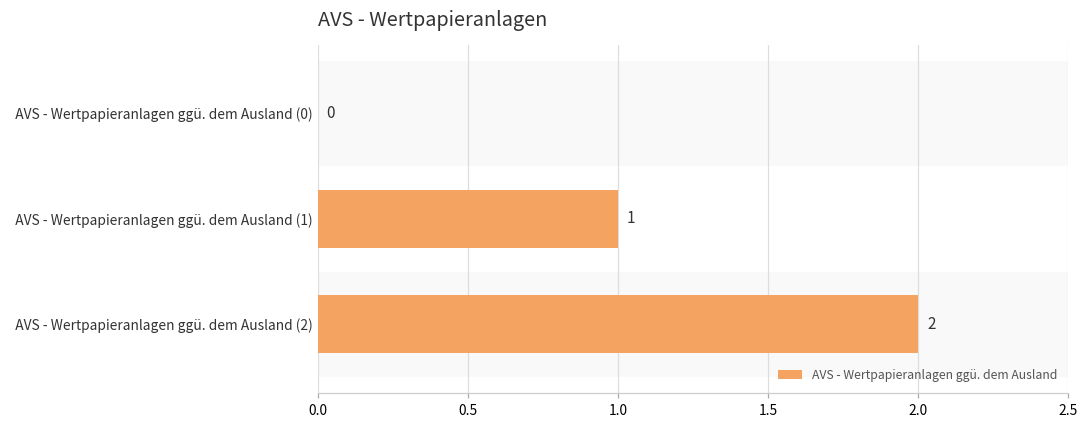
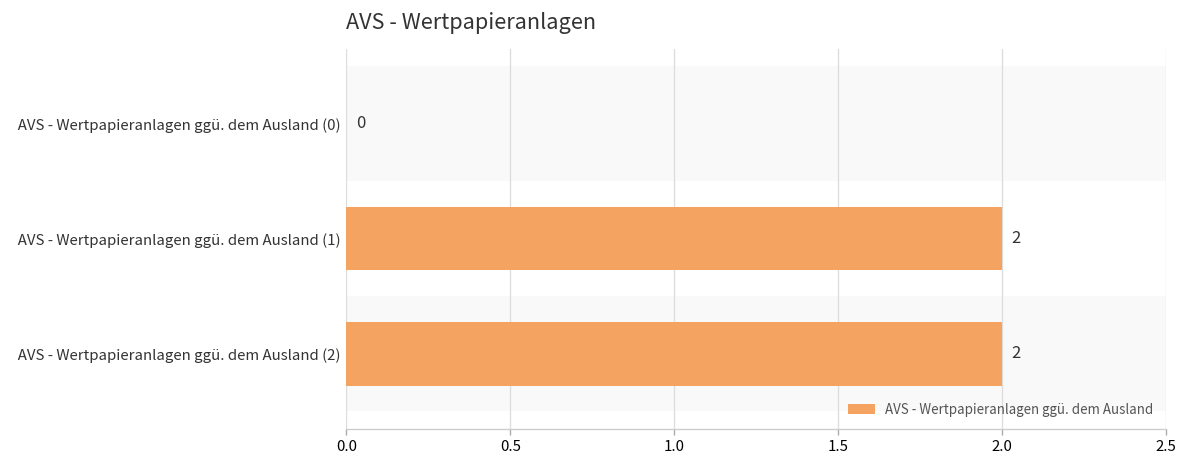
  {
    "AVS - Wertpapieranlagen ggü. dem Ausland (0)": 0,
-   "AVS - Wertpapieranlagen ggü. dem Ausland (1)": 1,
+   "AVS - Wertpapieranlagen ggü. dem Ausland (1)": 2,
    "AVS - Wertpapieranlagen ggü. dem Ausland (2)": 2
  }
